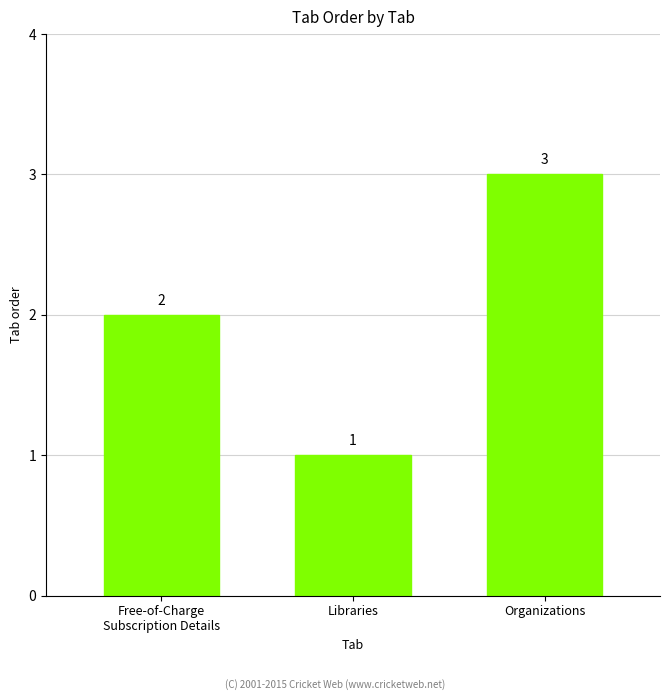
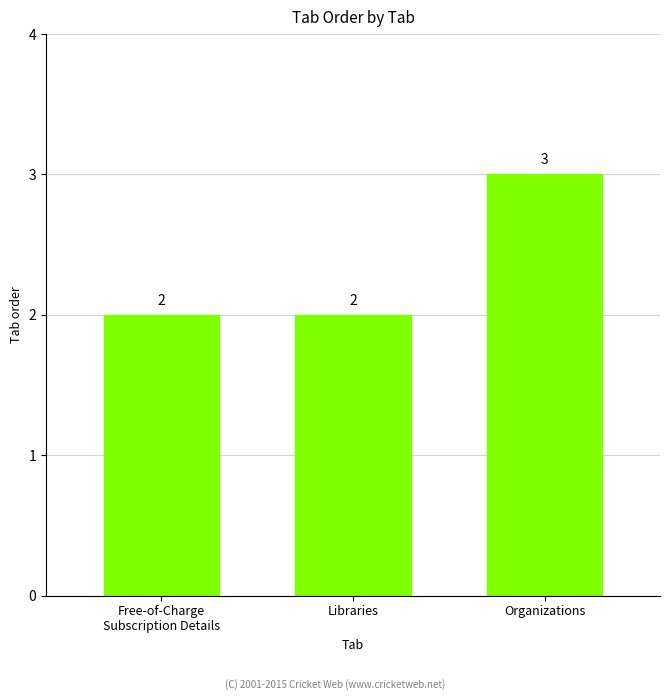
  {
    "Free-of-Charge Subscription Details": 2,
-   "Libraries": 1,
+   "Libraries": 2,
    "Organizations": 3
  }
